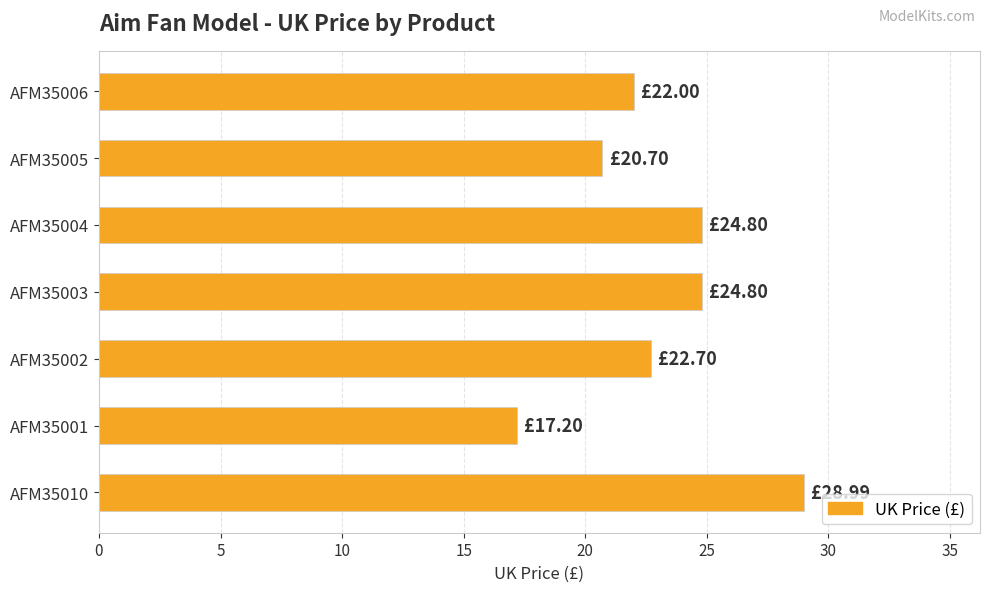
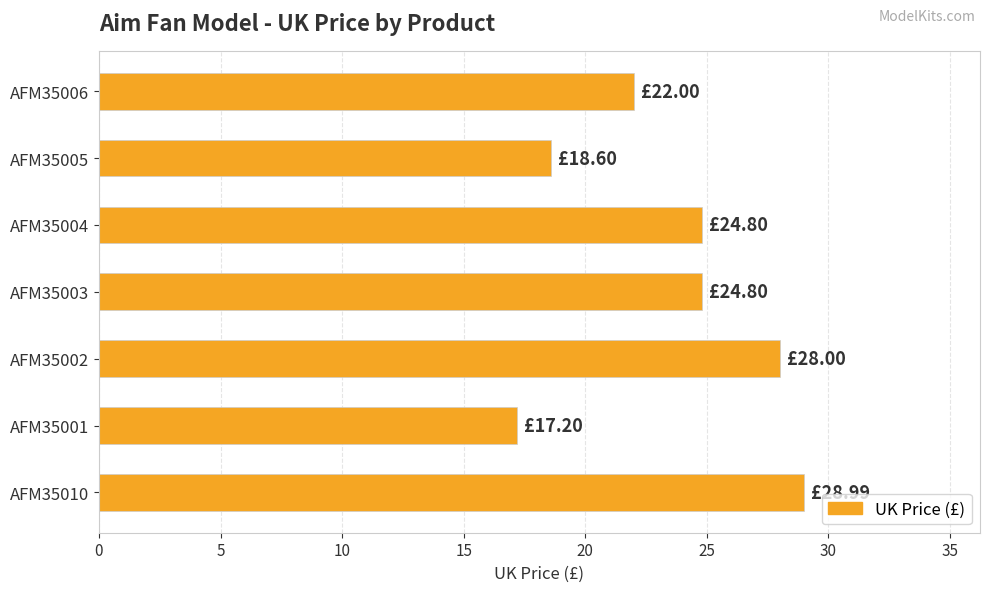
  {
    "AFM35006": "£22.00",
-   "AFM35005": "£20.70",
+   "AFM35005": "£18.60",
    "AFM35004": "£24.80",
    "AFM35003": "£24.80",
-   "AFM35002": "£22.70",
+   "AFM35002": "£28.00",
    "AFM35001": "£17.20"
  }
